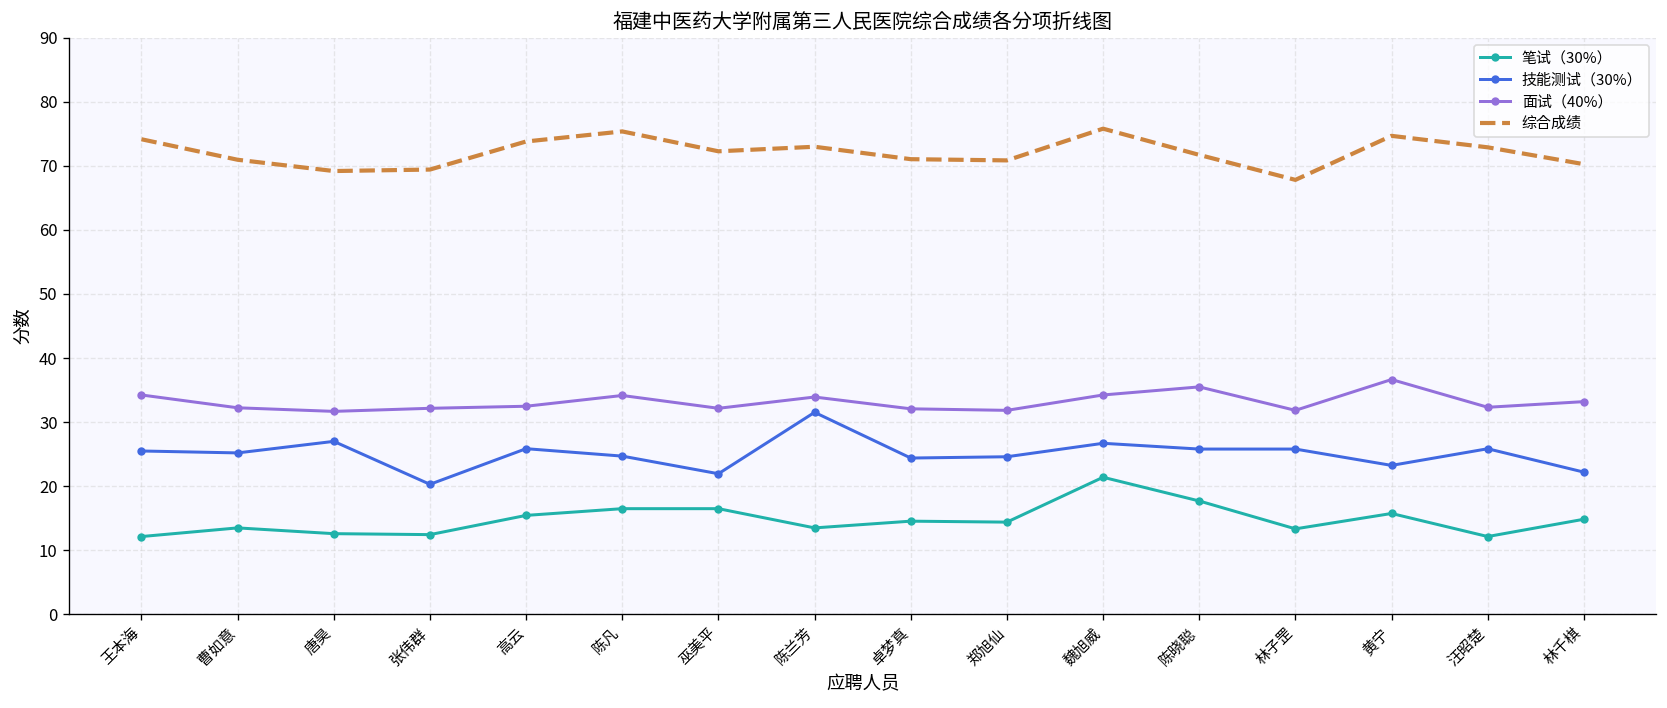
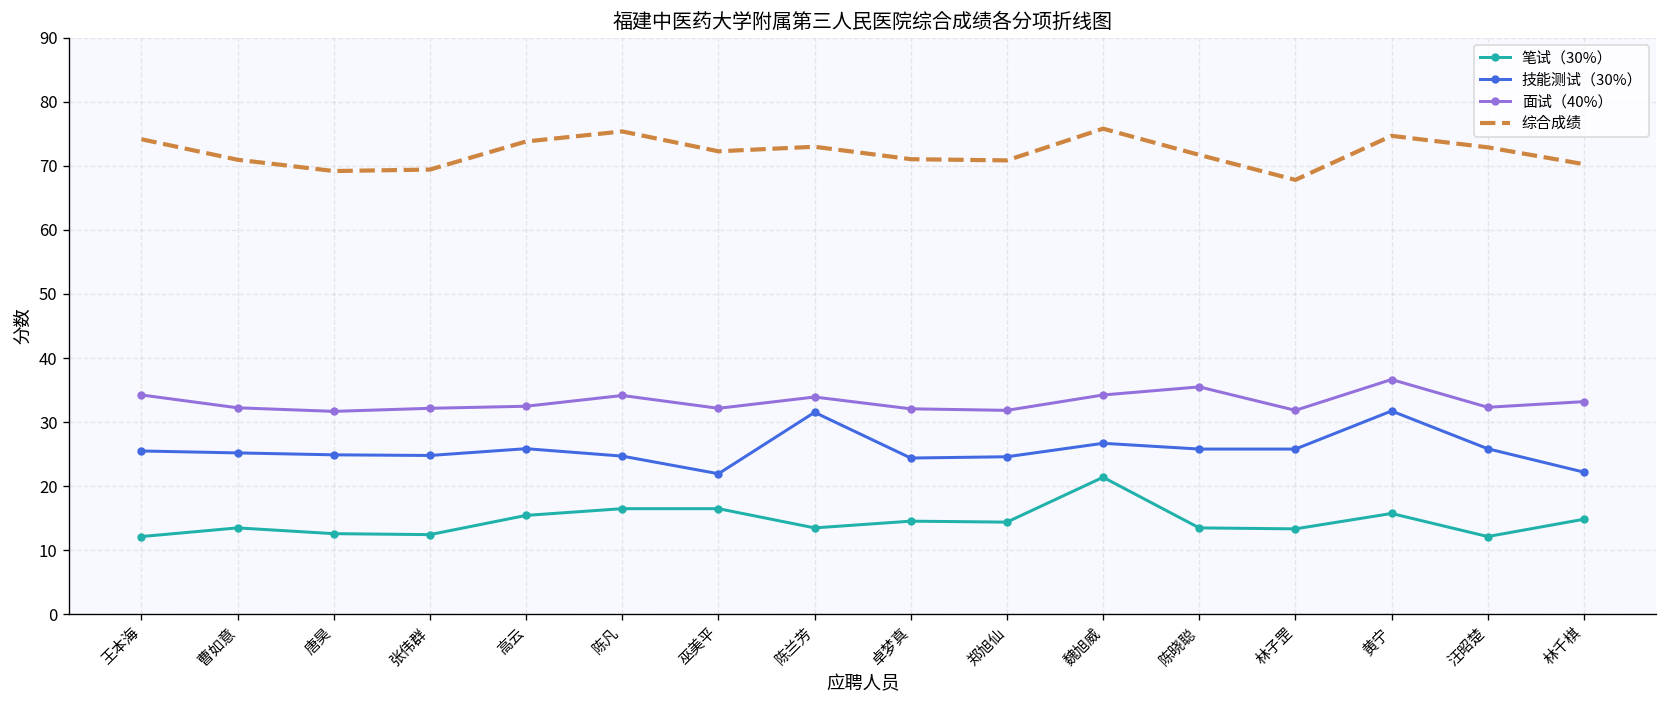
  {
    "笔试（30%）": {
      "王本海": 12,
      "曹如意": 14,
      "唐昊": 13,
      "张伟群": 12,
      "高云": 15,
      "陈凡": 17,
      "巫美平": 17,
      "陈兰芳": 14,
      "卓梦真": 15,
      "郑旭仙": 14,
      "魏旭威": 21,
-     "陈晓聪": 18,
+     "陈晓聪": 14,
      "林子罡": 13,
      "黄宁": 16,
      "汪昭楚": 12,
      "林千棋": 15
    },
    "技能测试（30%）": {
      "王本海": 26,
      "曹如意": 25,
-     "唐昊": 27,
-     "张伟群": 20,
+     "唐昊": 25,
+     "张伟群": 25,
      "高云": 26,
      "陈凡": 25,
      "巫美平": 22,
      "陈兰芳": 32,
      "卓梦真": 24,
      "郑旭仙": 25,
      "魏旭威": 27,
      "陈晓聪": 26,
      "林子罡": 26,
-     "黄宁": 23,
+     "黄宁": 32,
      "汪昭楚": 26,
      "林千棋": 22
    },
    "面试（40%）": {
      "王本海": 34,
      "曹如意": 32,
      "唐昊": 32,
      "张伟群": 32,
      "高云": 32,
      "陈凡": 34,
      "巫美平": 32,
      "陈兰芳": 34,
      "卓梦真": 32,
      "郑旭仙": 32,
      "魏旭威": 34,
      "陈晓聪": 36,
      "林子罡": 32,
      "黄宁": 37,
      "汪昭楚": 32,
      "林千棋": 33
    },
    "综合成绩": {
      "王本海": 74,
      "曹如意": 71,
      "唐昊": 69,
      "张伟群": 69,
      "高云": 74,
      "陈凡": 75,
      "巫美平": 72,
      "陈兰芳": 73,
      "卓梦真": 71,
      "郑旭仙": 71,
      "魏旭威": 76,
      "陈晓聪": 72,
      "林子罡": 68,
      "黄宁": 75,
      "汪昭楚": 73,
      "林千棋": 70
    }
  }
